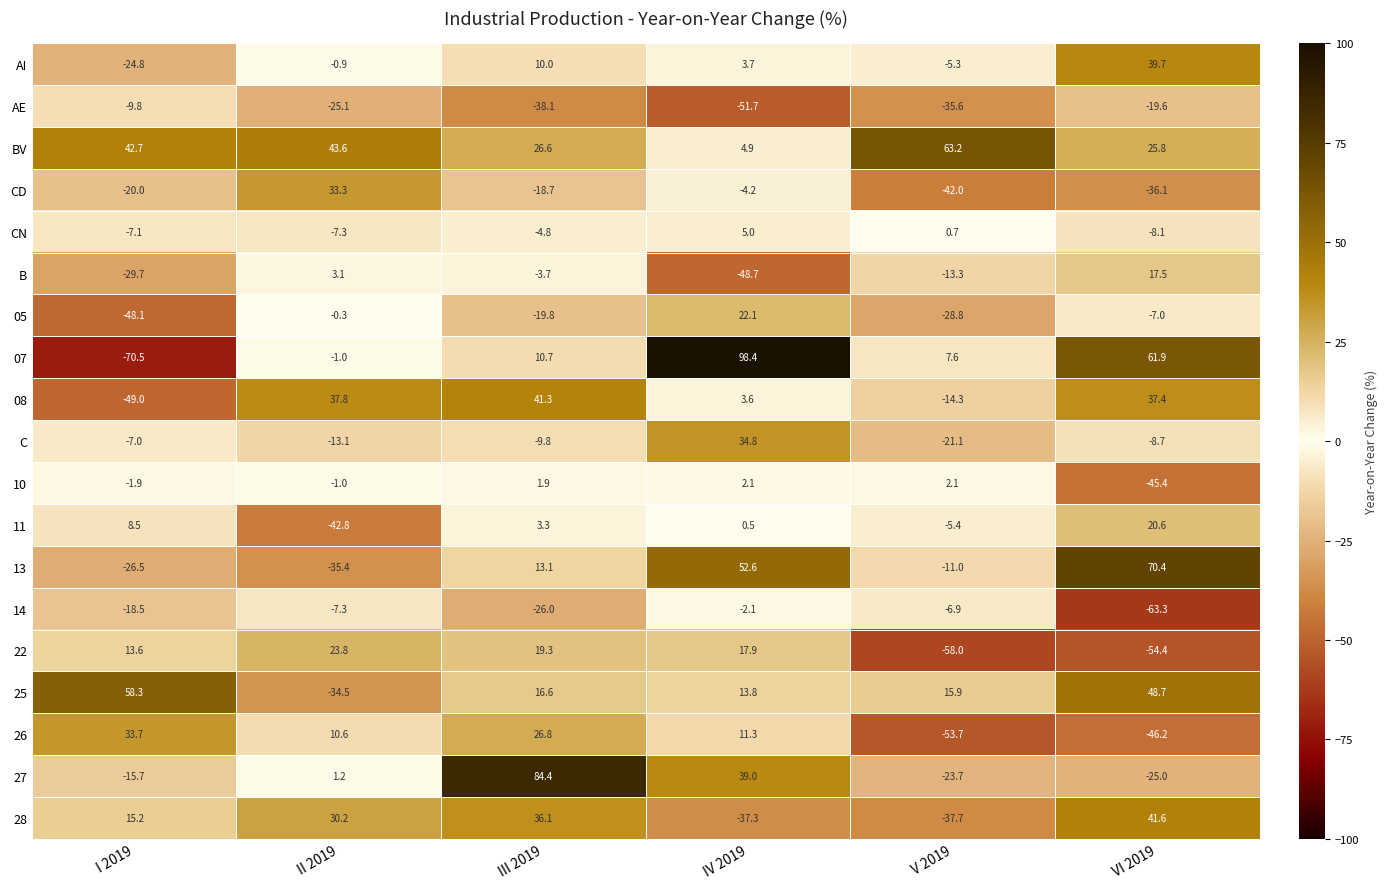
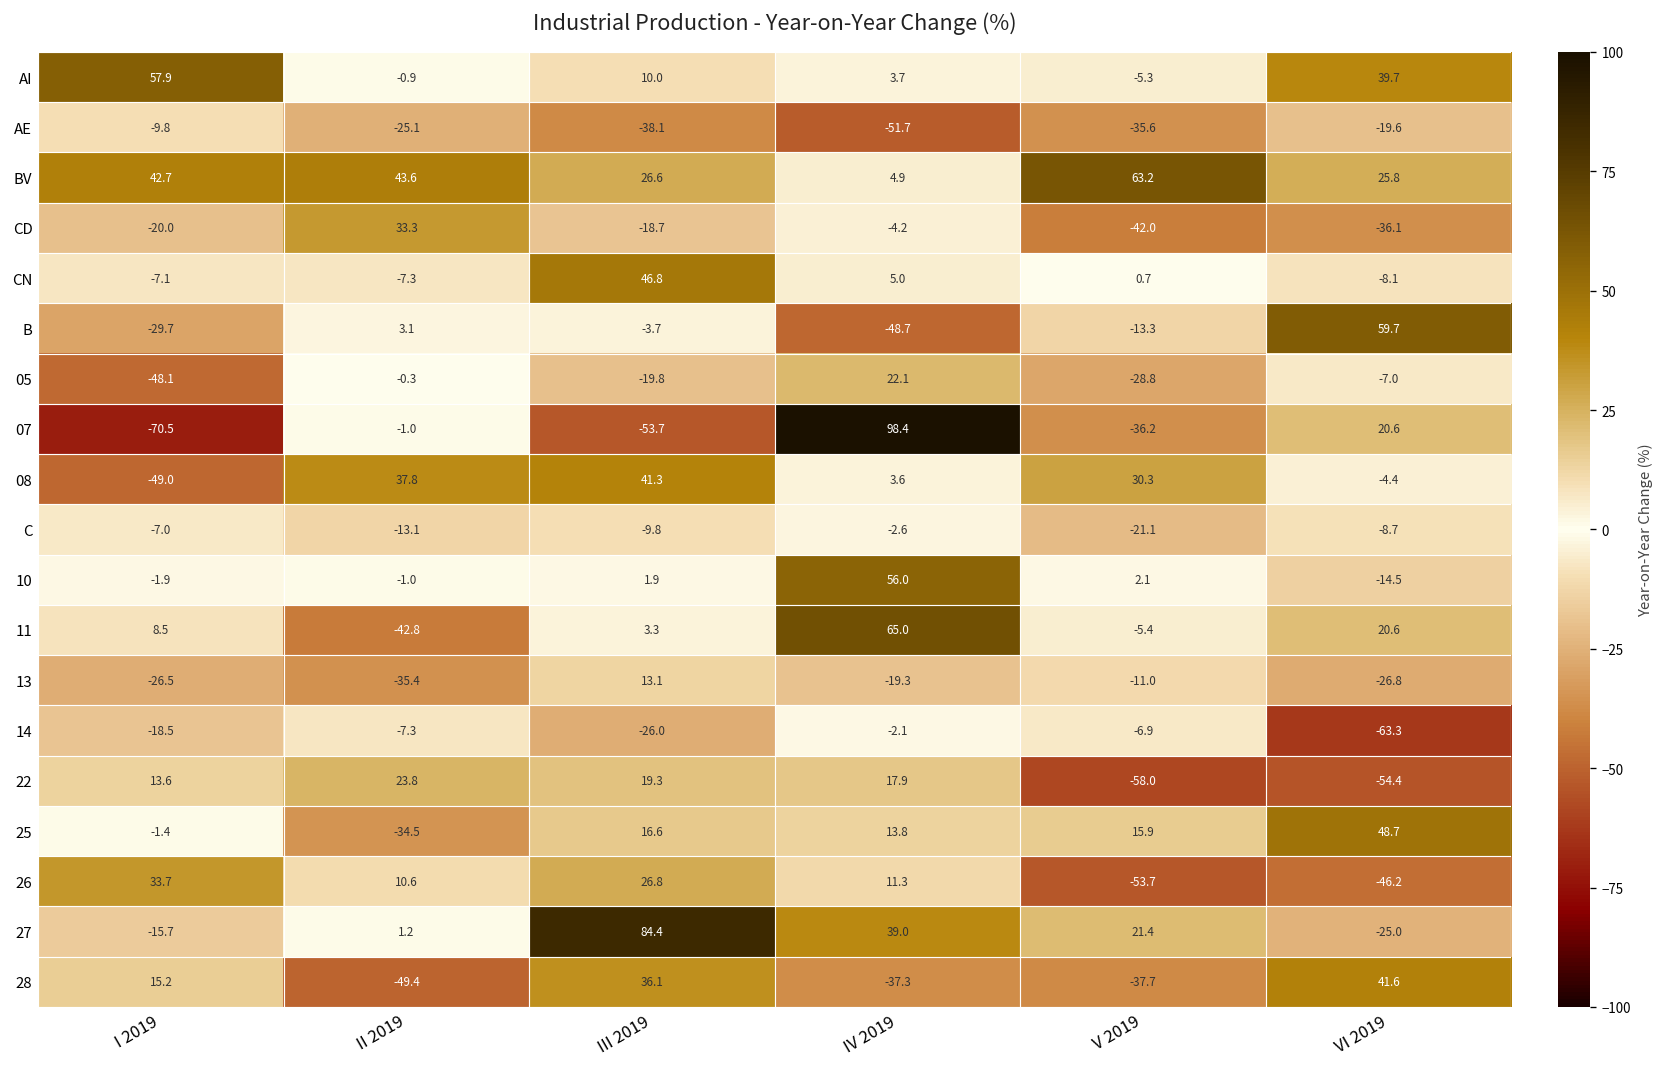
  {
    "AI": {
-     "I 2019": -24.8,
+     "I 2019": 57.9,
      "II 2019": -0.9,
      "III 2019": 10.0,
      "IV 2019": 3.7,
      "V 2019": -5.3,
      "VI 2019": 39.7
    },
    "AE": {
      "I 2019": -9.8,
      "II 2019": -25.1,
      "III 2019": -38.1,
      "IV 2019": -51.7,
      "V 2019": -35.6,
      "VI 2019": -19.6
    },
    "BV": {
      "I 2019": 42.7,
      "II 2019": 43.6,
      "III 2019": 26.6,
      "IV 2019": 4.9,
      "V 2019": 63.2,
      "VI 2019": 25.8
    },
    "CD": {
      "I 2019": -20.0,
      "II 2019": 33.3,
      "III 2019": -18.7,
      "IV 2019": -4.2,
      "V 2019": -42.0,
      "VI 2019": -36.1
    },
    "CN": {
      "I 2019": -7.1,
      "II 2019": -7.3,
-     "III 2019": -4.8,
+     "III 2019": 46.8,
      "IV 2019": 5.0,
      "V 2019": 0.7,
      "VI 2019": -8.1
    },
    "B": {
      "I 2019": -29.7,
      "II 2019": 3.1,
      "III 2019": -3.7,
      "IV 2019": -48.7,
      "V 2019": -13.3,
-     "VI 2019": 17.5
+     "VI 2019": 59.7
    },
    "05": {
      "I 2019": -48.1,
      "II 2019": -0.3,
      "III 2019": -19.8,
      "IV 2019": 22.1,
      "V 2019": -28.8,
      "VI 2019": -7.0
    },
    "07": {
      "I 2019": -70.5,
      "II 2019": -1.0,
-     "III 2019": 10.7,
+     "III 2019": -53.7,
      "IV 2019": 98.4,
-     "V 2019": 7.6,
-     "VI 2019": 61.9
+     "V 2019": -36.2,
+     "VI 2019": 20.6
    },
    "08": {
      "I 2019": -49.0,
      "II 2019": 37.8,
      "III 2019": 41.3,
      "IV 2019": 3.6,
-     "V 2019": -14.3,
-     "VI 2019": 37.4
+     "V 2019": 30.3,
+     "VI 2019": -4.4
    },
    "C": {
      "I 2019": -7.0,
      "II 2019": -13.1,
      "III 2019": -9.8,
-     "IV 2019": 34.8,
+     "IV 2019": -2.6,
      "V 2019": -21.1,
      "VI 2019": -8.7
    },
    "10": {
      "I 2019": -1.9,
      "II 2019": -1.0,
      "III 2019": 1.9,
-     "IV 2019": 2.1,
+     "IV 2019": 56.0,
      "V 2019": 2.1,
-     "VI 2019": -45.4
+     "VI 2019": -14.5
    },
    "11": {
      "I 2019": 8.5,
      "II 2019": -42.8,
      "III 2019": 3.3,
-     "IV 2019": 0.5,
+     "IV 2019": 65.0,
      "V 2019": -5.4,
      "VI 2019": 20.6
    },
    "13": {
      "I 2019": -26.5,
      "II 2019": -35.4,
      "III 2019": 13.1,
-     "IV 2019": 52.6,
+     "IV 2019": -19.3,
      "V 2019": -11.0,
-     "VI 2019": 70.4
+     "VI 2019": -26.8
    },
    "14": {
      "I 2019": -18.5,
      "II 2019": -7.3,
      "III 2019": -26.0,
      "IV 2019": -2.1,
      "V 2019": -6.9,
      "VI 2019": -63.3
    },
    "22": {
      "I 2019": 13.6,
      "II 2019": 23.8,
      "III 2019": 19.3,
      "IV 2019": 17.9,
      "V 2019": -58.0,
      "VI 2019": -54.4
    },
    "25": {
-     "I 2019": 58.3,
+     "I 2019": -1.4,
      "II 2019": -34.5,
      "III 2019": 16.6,
      "IV 2019": 13.8,
      "V 2019": 15.9,
      "VI 2019": 48.7
    },
    "26": {
      "I 2019": 33.7,
      "II 2019": 10.6,
      "III 2019": 26.8,
      "IV 2019": 11.3,
      "V 2019": -53.7,
      "VI 2019": -46.2
    },
    "27": {
      "I 2019": -15.7,
      "II 2019": 1.2,
      "III 2019": 84.4,
      "IV 2019": 39.0,
-     "V 2019": -23.7,
+     "V 2019": 21.4,
      "VI 2019": -25.0
    },
    "28": {
      "I 2019": 15.2,
-     "II 2019": 30.2,
+     "II 2019": -49.4,
      "III 2019": 36.1,
      "IV 2019": -37.3,
      "V 2019": -37.7,
      "VI 2019": 41.6
    }
  }
